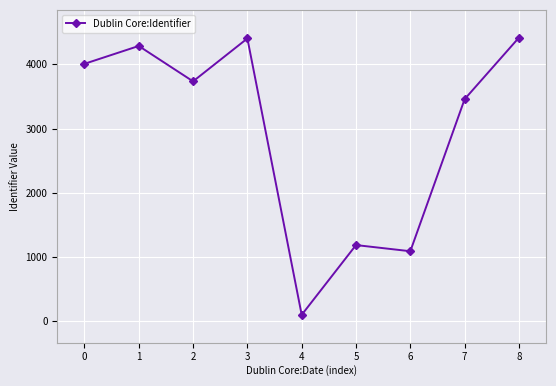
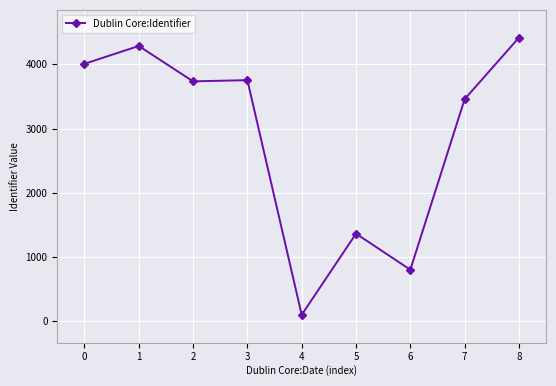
  {
    "0": 4000,
    "1": 4300,
    "2": 3700,
-   "3": 4400,
+   "3": 3800,
    "4": 100,
-   "5": 1200,
-   "6": 1100,
+   "5": 1400,
+   "6": 800,
    "7": 3500,
    "8": 4400
  }
